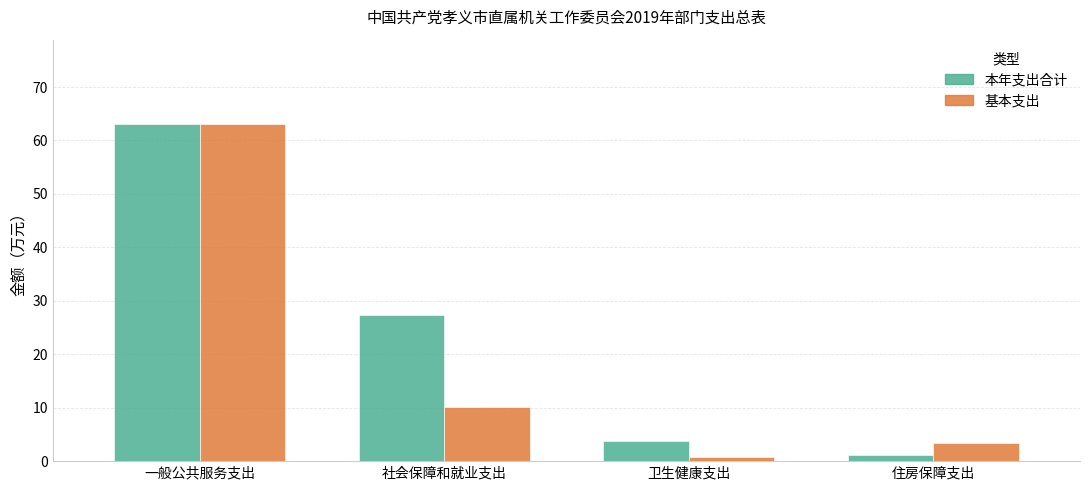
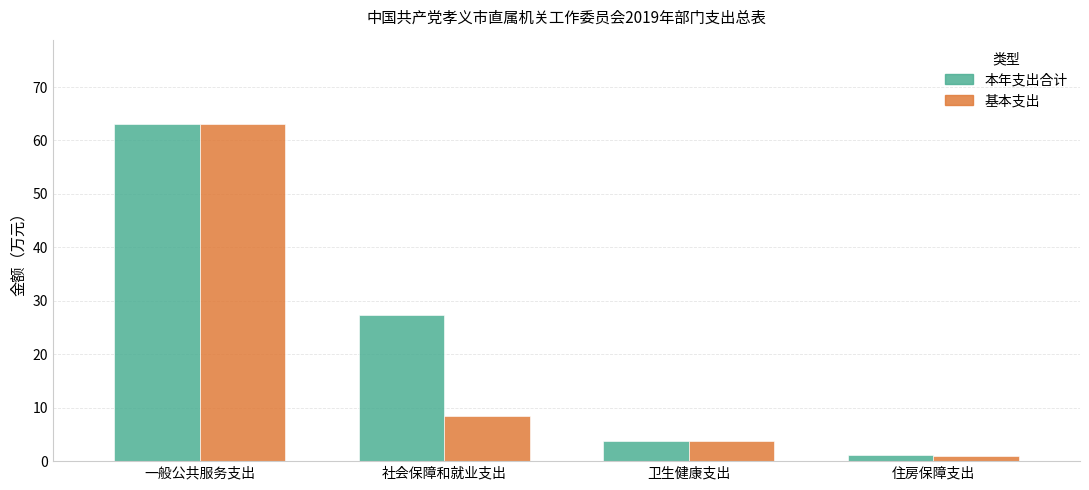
  {
    "本年支出合计": {
      "一般公共服务支出": 63,
      "社会保障和就业支出": 27,
      "卫生健康支出": 4,
      "住房保障支出": 1
    },
    "基本支出": {
      "一般公共服务支出": 63,
-     "社会保障和就业支出": 10,
-     "卫生健康支出": 1,
-     "住房保障支出": 3
+     "社会保障和就业支出": 8,
+     "卫生健康支出": 4,
+     "住房保障支出": 1
    }
  }
